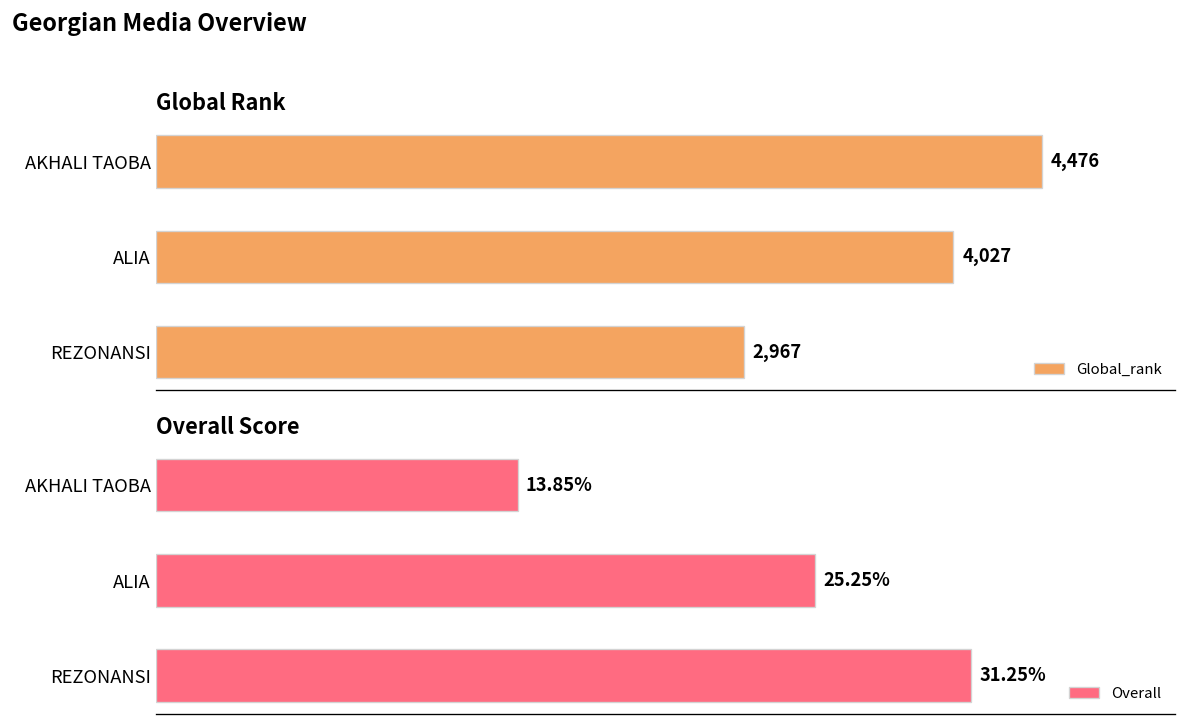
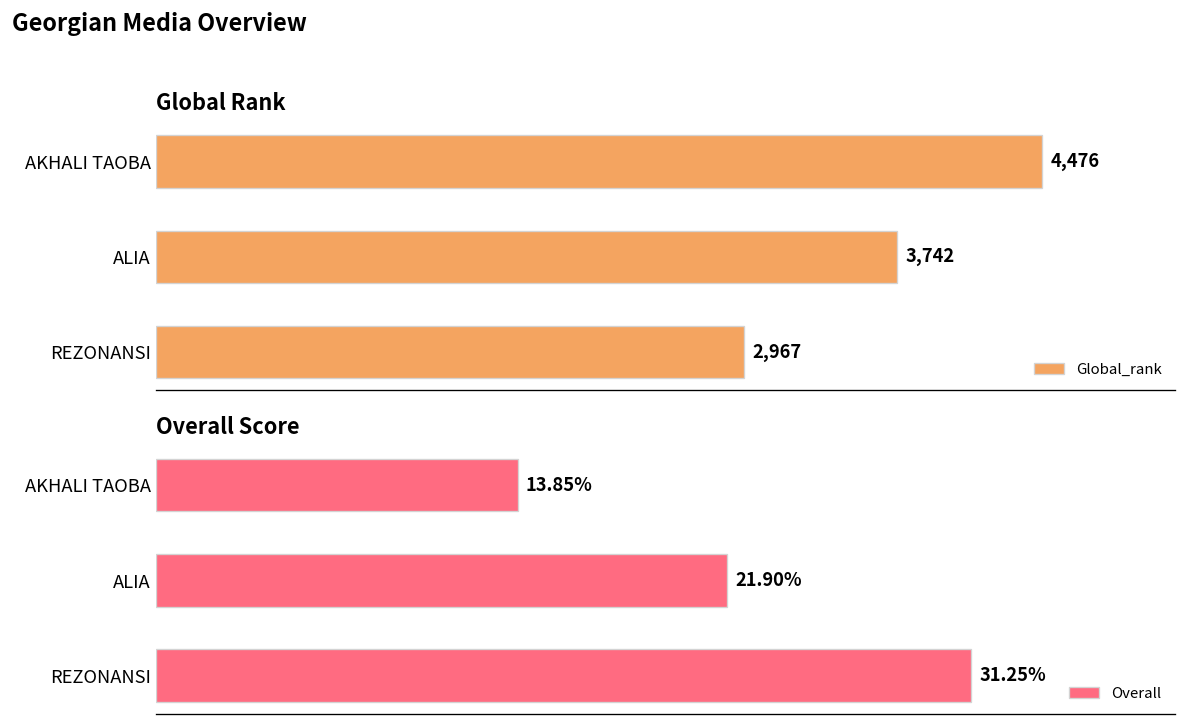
  {
    "Global Rank": {
      "AKHALI TAOBA": "4,476",
-     "ALIA": "4,027",
+     "ALIA": "3,742",
      "REZONANSI": "2,967"
    },
    "Overall Score": {
      "AKHALI TAOBA": "13.85%",
-     "ALIA": "25.25%",
+     "ALIA": "21.90%",
      "REZONANSI": "31.25%"
    }
  }
